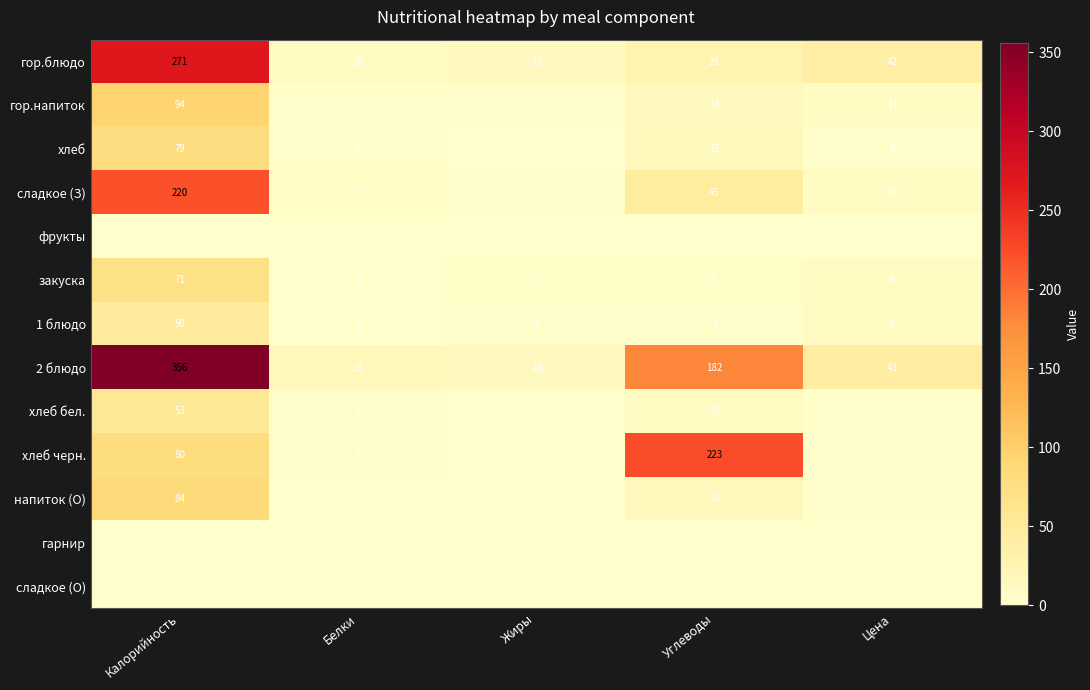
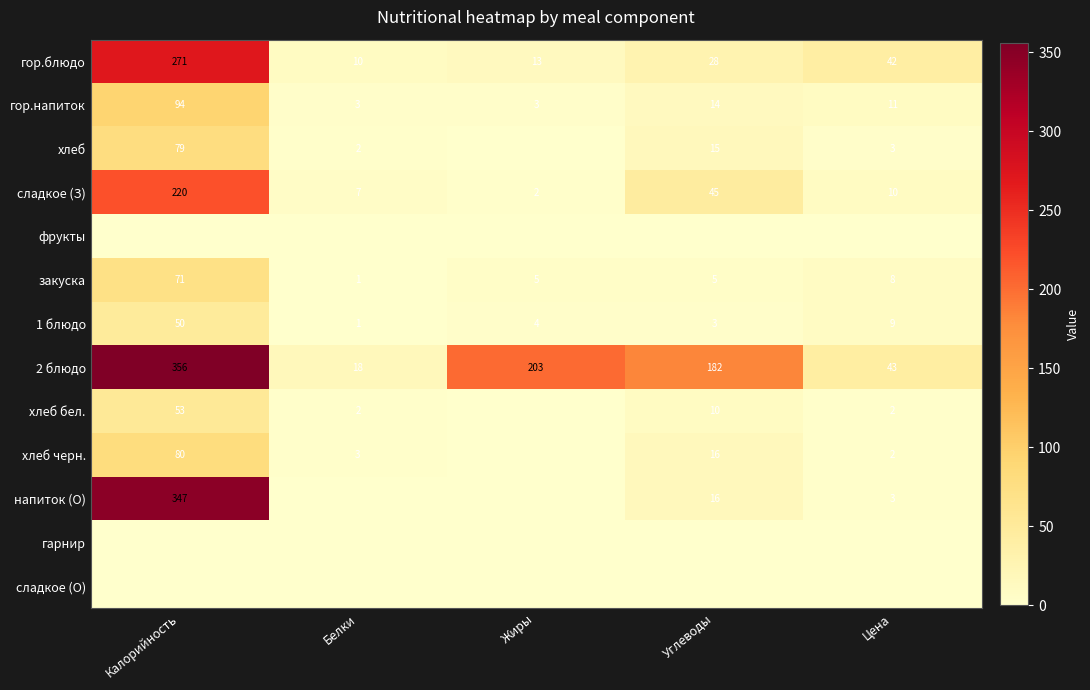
  {
    "гор.блюдо": {
      "Калорийность": 271,
      "Белки": 10,
      "Жиры": 13,
      "Углеводы": 28,
      "Цена": 42
    },
    "гор.напиток": {
      "Калорийность": 94,
      "Белки": 3,
      "Жиры": 3,
      "Углеводы": 14,
      "Цена": 11
    },
    "хлеб": {
      "Калорийность": 79,
      "Белки": 2,
      "Углеводы": 15,
      "Цена": 3
    },
    "сладкое (З)": {
      "Калорийность": 220,
      "Белки": 7,
      "Жиры": 2,
      "Углеводы": 45,
      "Цена": 10
    },
    "закуска": {
      "Калорийность": 71,
      "Белки": 1,
      "Жиры": 5,
      "Углеводы": 5,
      "Цена": 8
    },
    "1 блюдо": {
      "Калорийность": 50,
      "Белки": 1,
      "Жиры": 4,
      "Углеводы": 3,
      "Цена": 9
    },
    "2 блюдо": {
      "Калорийность": 356,
      "Белки": 18,
-     "Жиры": 14,
+     "Жиры": 203,
      "Углеводы": 182,
      "Цена": 43
    },
    "хлеб бел.": {
      "Калорийность": 53,
      "Белки": 2,
      "Углеводы": 10,
      "Цена": 2
    },
    "хлеб черн.": {
      "Калорийность": 80,
      "Белки": 3,
-     "Углеводы": 223,
+     "Углеводы": 16,
      "Цена": 2
    },
    "напиток (О)": {
-     "Калорийность": 84,
+     "Калорийность": 347,
      "Углеводы": 16,
      "Цена": 3
    }
  }
